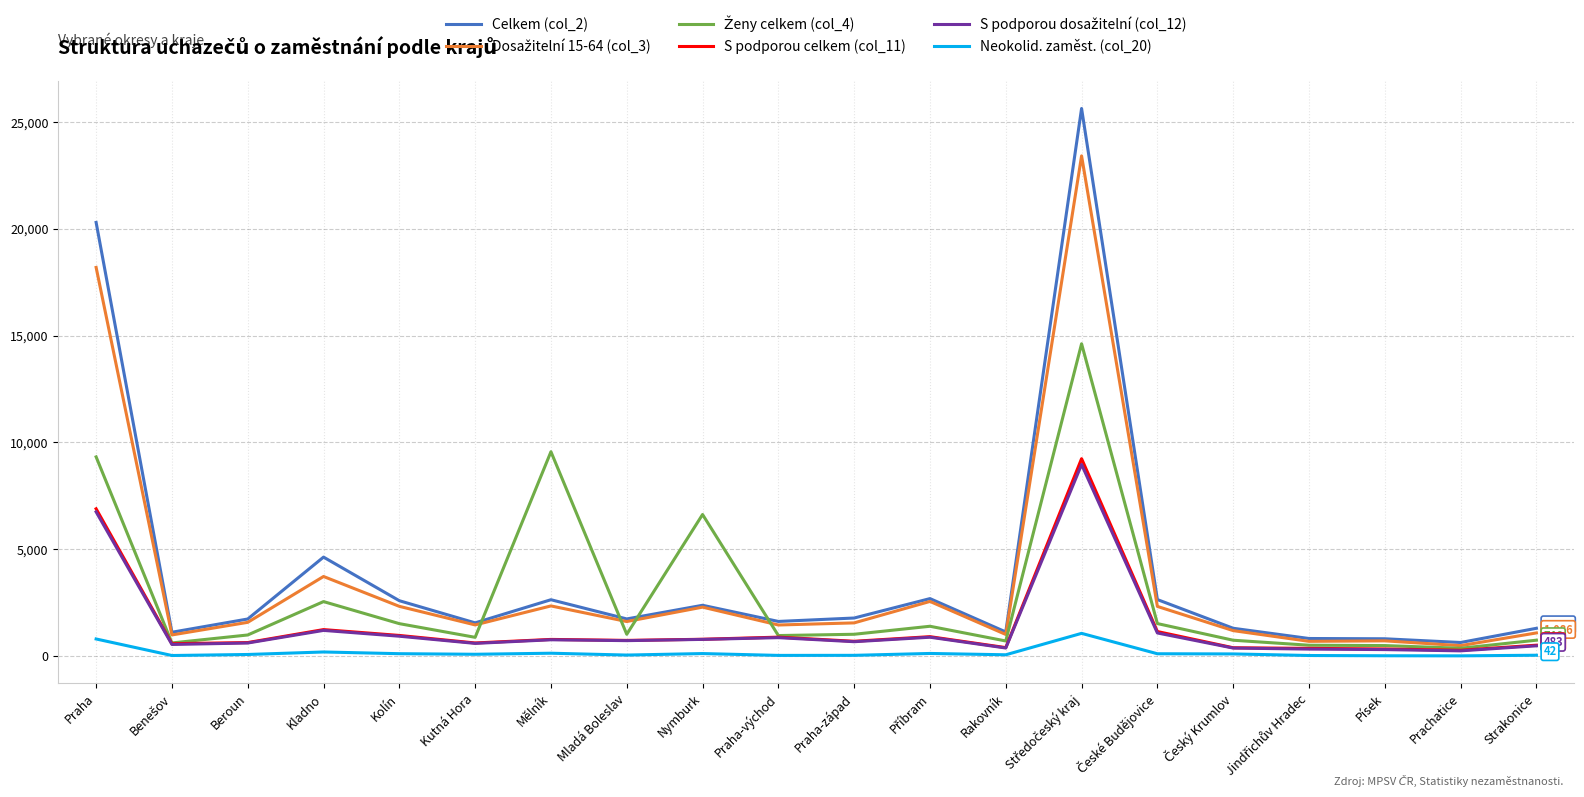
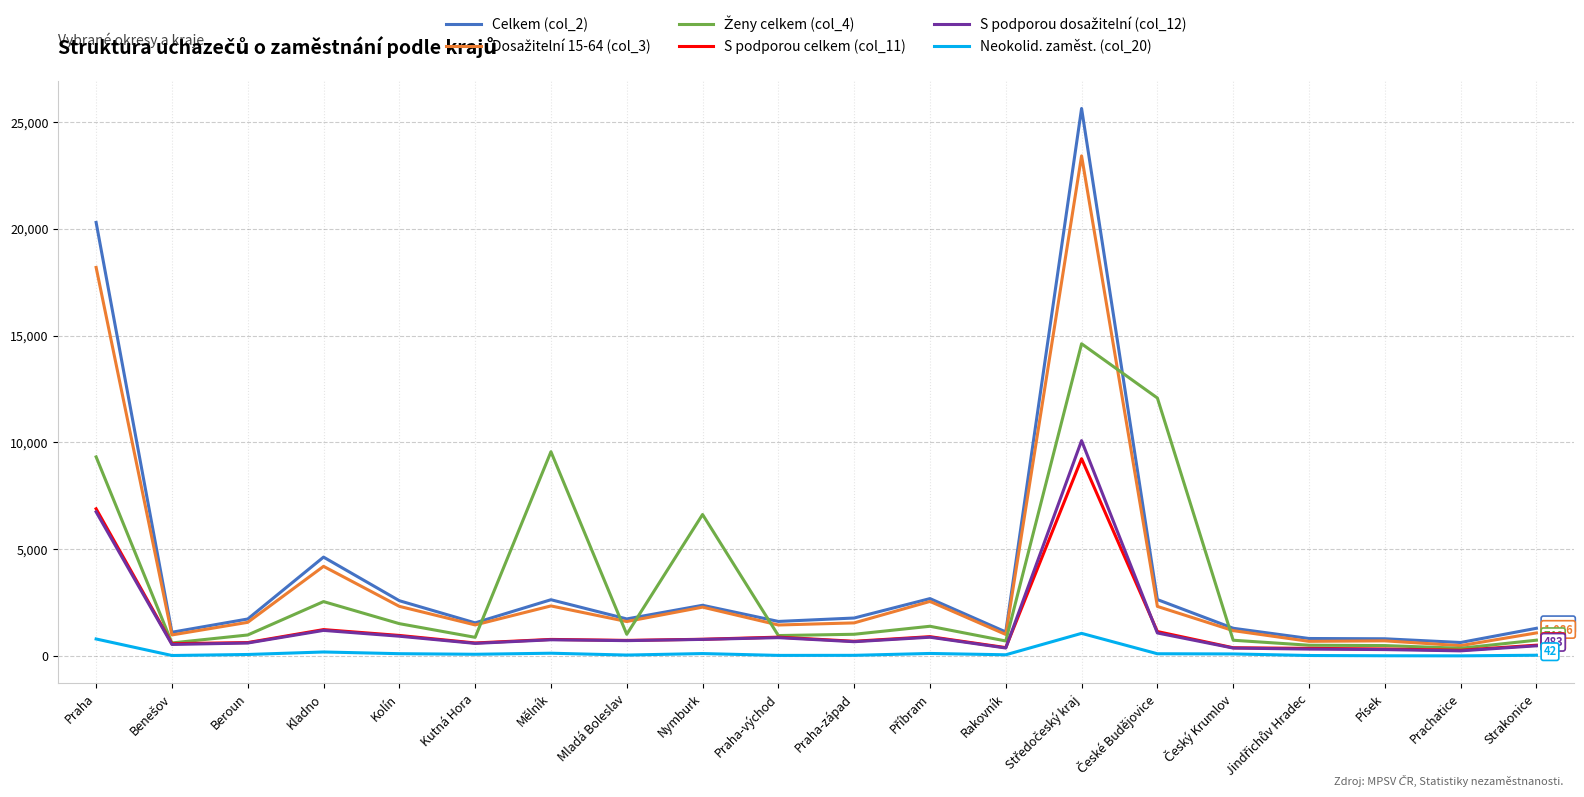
  {
    "Celkem (col_2)": {
      "Praha": "20,300",
      "Benešov": "1,100",
      "Beroun": "1,700",
      "Kladno": "4,600",
      "Kolín": "2,600",
      "Mělník": "2,600",
      "Mladá Boleslav": "1,700",
      "Praha-východ": "1,600",
      "Praha-západ": "1,800",
      "Příbram": "2,700",
      "Středočeský kraj": "25,600",
      "České Budějovice": "2,600",
      "Jindřichův Hradec": "800",
      "Prachatice": "600"
    },
    "Dosažitelní 15-64 (col_3)": {
      "Praha": "18,200",
      "Benešov": "1,000",
      "Beroun": "1,600",
-     "Kladno": "3,700",
+     "Kladno": "4,200",
      "Kolín": "2,300",
      "Mělník": "2,400",
      "Mladá Boleslav": "1,600",
      "Praha-východ": "1,500",
      "Praha-západ": "1,600",
      "Příbram": "2,600",
      "Středočeský kraj": "23,400",
      "České Budějovice": "2,300",
      "Jindřichův Hradec": "700",
      "Prachatice": "500"
    },
    "Ženy celkem (col_4)": {
      "Praha": "9,300",
      "Beroun": "1,000",
      "Kladno": "2,600",
      "Kolín": "1,500",
      "Kutná Hora": "900",
      "Mělník": "9,600",
      "Mladá Boleslav": "1,000",
      "Nymburk": "6,600",
      "Praha-západ": "1,000",
      "Příbram": "1,400",
      "Rakovník": "700",
      "Středočeský kraj": "14,600",
-     "České Budějovice": "1,500",
+     "České Budějovice": "12,100",
      "Český Krumlov": "700",
      "Jindřichův Hradec": "500",
      "Písek": "500"
    },
    "S podporou celkem (col_11)": {
      "Praha": "6,900",
      "Středočeský kraj": "9,200"
    },
    "S podporou dosažitelní (col_12)": {
      "Praha": "6,800",
-     "Středočeský kraj": "9,000"
+     "Středočeský kraj": "10,100"
    },
    "Neokolid. zaměst. (col_20)": {
      "Praha": "800",
      "Benešov": "0",
      "Beroun": "100",
      "Kladno": "200",
      "Kolín": "100",
      "Kutná Hora": "100",
      "Mělník": "100",
      "Mladá Boleslav": "100",
      "Nymburk": "100",
      "Praha-východ": "0",
      "Praha-západ": "0",
      "Příbram": "100",
      "Rakovník": "100",
      "Středočeský kraj": "1,100",
      "České Budějovice": "100",
      "Český Krumlov": "100",
      "Jindřichův Hradec": "0",
      "Písek": "0",
      "Prachatice": "0"
    }
  }
